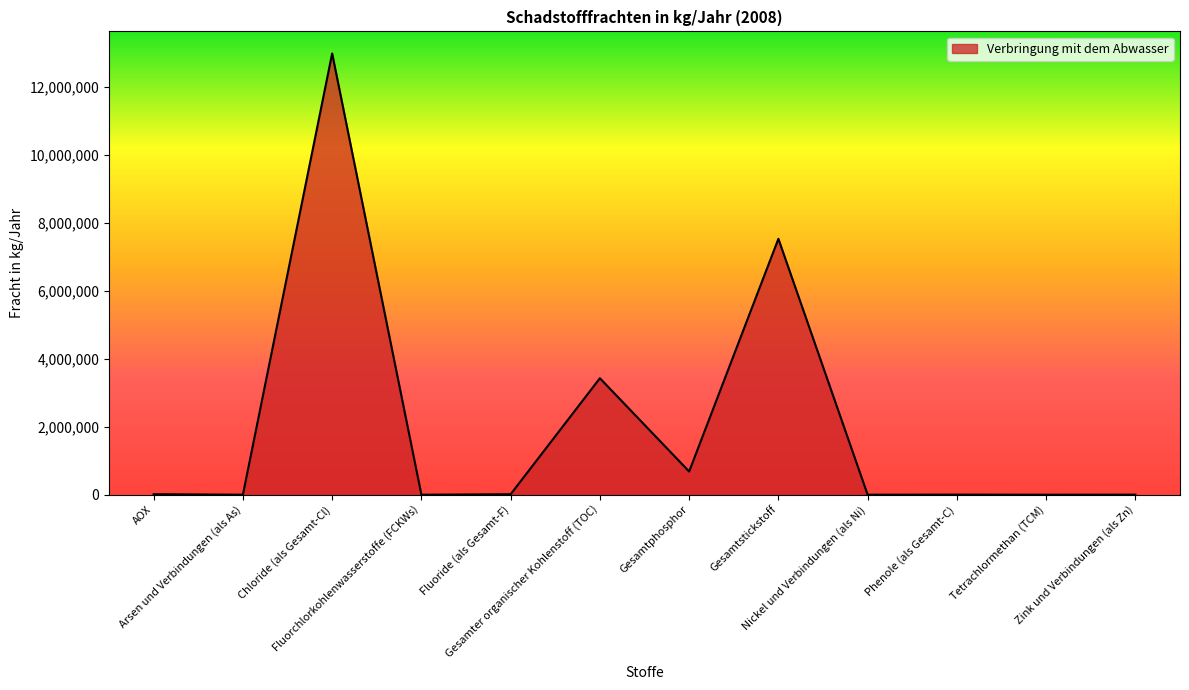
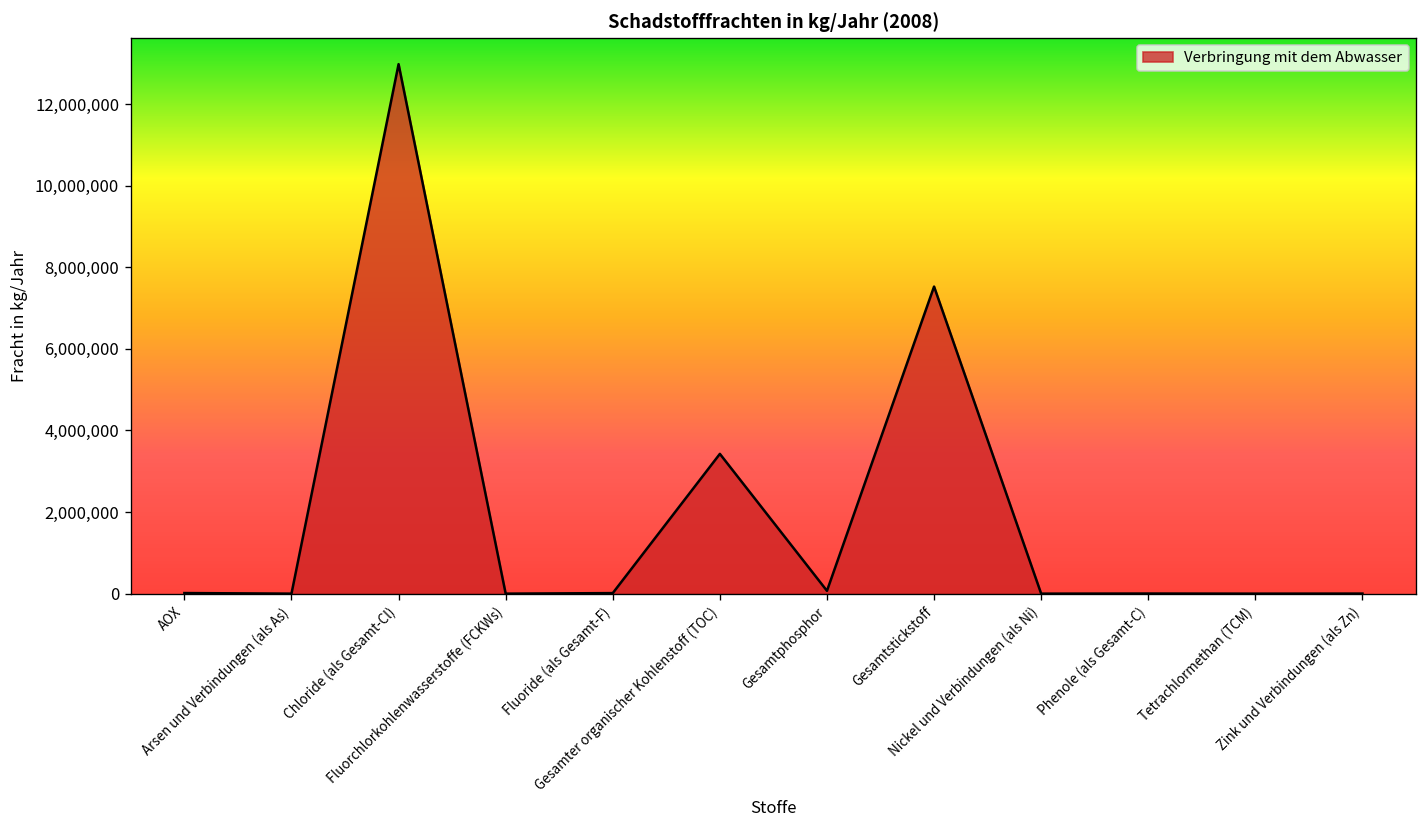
  {
    "AOX": "0",
    "Arsen und Verbindungen (als As)": "0",
    "Chloride (als Gesamt-Cl)": "13,000,000",
    "Fluorchlorkohlenwasserstoffe (FCKWs)": "0",
    "Fluoride (als Gesamt-F)": "0",
    "Gesamter organischer Kohlenstoff (TOC)": "3,400,000",
-   "Gesamtphosphor": "700,000",
+   "Gesamtphosphor": "100,000",
    "Gesamtstickstoff": "7,500,000",
    "Nickel und Verbindungen (als Ni)": "0",
    "Phenole (als Gesamt-C)": "0",
    "Tetrachlormethan (TCM)": "0",
    "Zink und Verbindungen (als Zn)": "0"
  }
